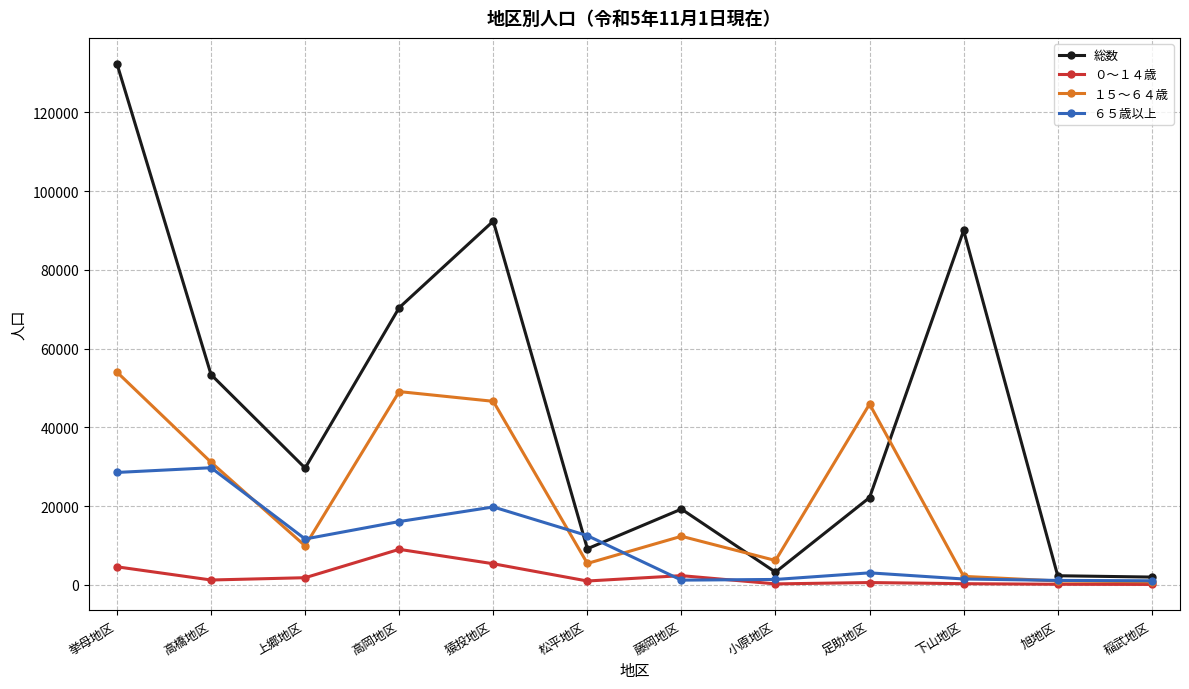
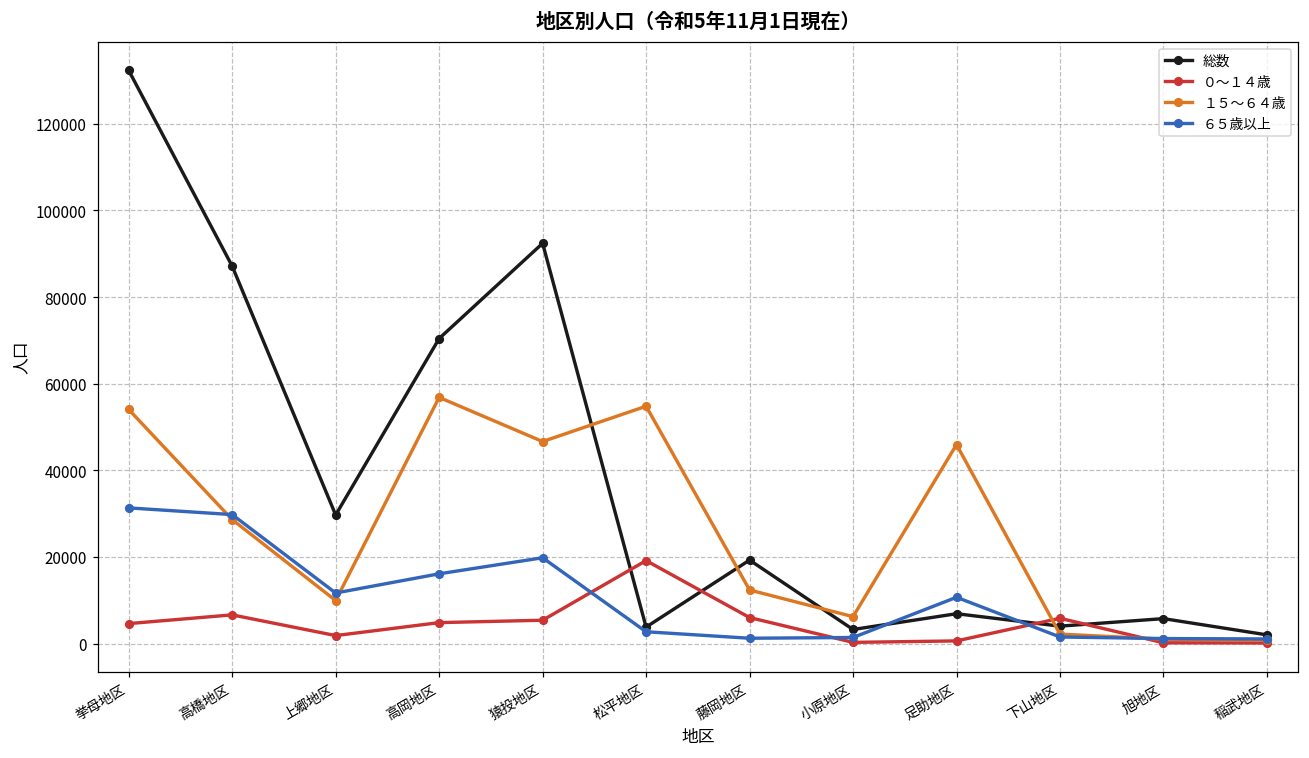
  {
    "総数": {
      "挙母地区": 132000,
-     "高橋地区": 53000,
+     "高橋地区": 87000,
      "上郷地区": 30000,
      "高岡地区": 70000,
      "猿投地区": 92000,
-     "松平地区": 9000,
+     "松平地区": 4000,
      "藤岡地区": 19000,
      "小原地区": 3000,
-     "足助地区": 22000,
-     "下山地区": 90000,
-     "旭地区": 2000,
+     "足助地区": 7000,
+     "下山地区": 4000,
+     "旭地区": 6000,
      "稲武地区": 2000
    },
    "０～１４歳": {
      "挙母地区": 5000,
-     "高橋地区": 1000,
+     "高橋地区": 7000,
      "上郷地区": 2000,
-     "高岡地区": 9000,
+     "高岡地区": 5000,
      "猿投地区": 5000,
-     "松平地区": 1000,
-     "藤岡地区": 2000,
+     "松平地区": 19000,
+     "藤岡地区": 6000,
      "小原地区": 0,
      "足助地区": 1000,
-     "下山地区": 0,
+     "下山地区": 6000,
      "旭地区": 0,
      "稲武地区": 0
    },
    "１５～６４歳": {
      "挙母地区": 54000,
-     "高橋地区": 31000,
+     "高橋地区": 29000,
      "上郷地区": 10000,
-     "高岡地区": 49000,
+     "高岡地区": 57000,
      "猿投地区": 47000,
-     "松平地区": 5000,
+     "松平地区": 55000,
      "藤岡地区": 12000,
      "小原地区": 6000,
      "足助地区": 46000,
      "下山地区": 2000
    },
    "６５歳以上": {
-     "挙母地区": 29000,
+     "挙母地区": 31000,
      "高橋地区": 30000,
      "上郷地区": 12000,
      "高岡地区": 16000,
      "猿投地区": 20000,
-     "松平地区": 13000,
+     "松平地区": 3000,
      "藤岡地区": 1000,
      "小原地区": 1000,
-     "足助地区": 3000,
+     "足助地区": 11000,
      "下山地区": 2000
    }
  }
